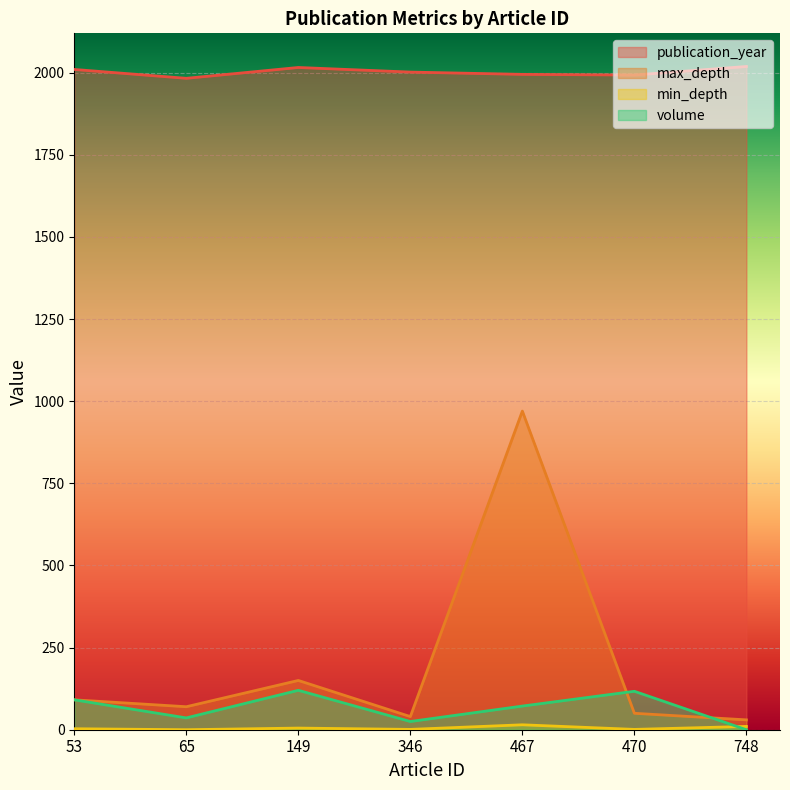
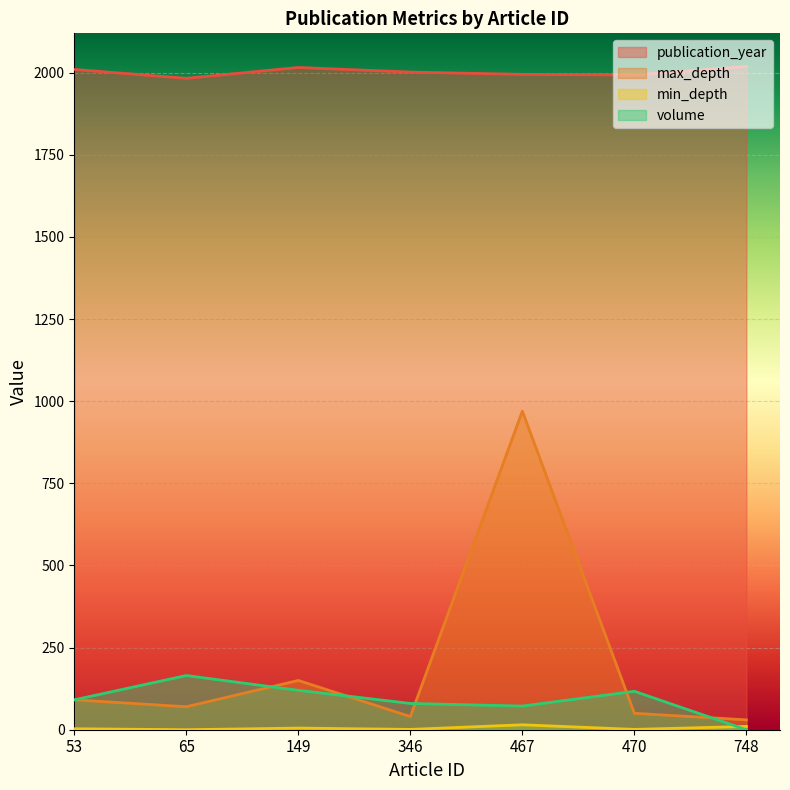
  {
    "volume": {
-     "65": 40,
+     "65": 170,
      "149": 120,
-     "346": 30,
+     "346": 80,
      "467": 70,
      "470": 120,
      "748": 0
    }
  }
